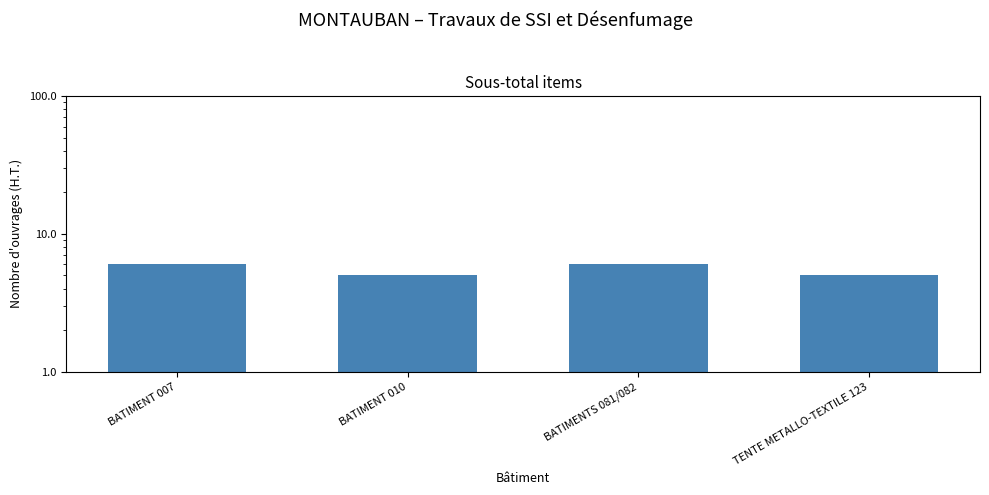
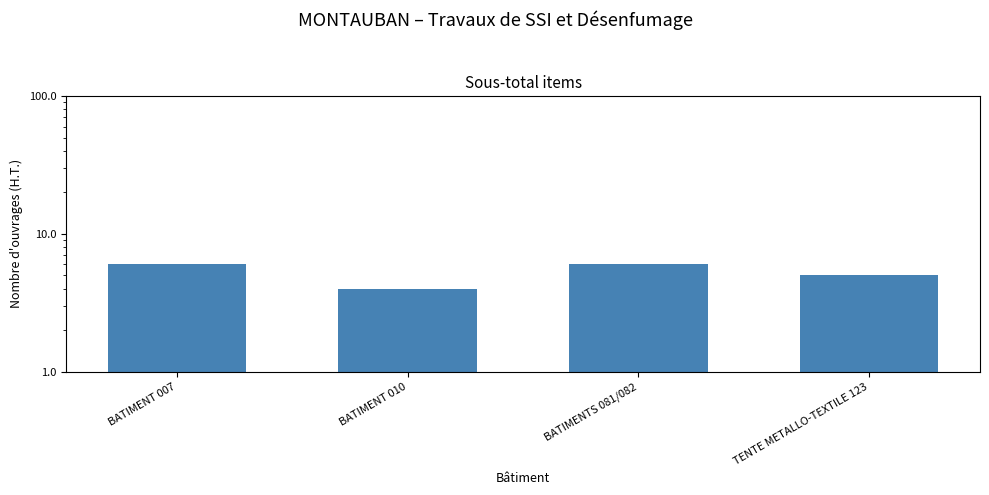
  {
    "BATIMENT 007": 6,
-   "BATIMENT 010": 5,
+   "BATIMENT 010": 4,
    "BATIMENTS 081/082": 6,
    "TENTE METALLO-TEXTILE 123": 5
  }
